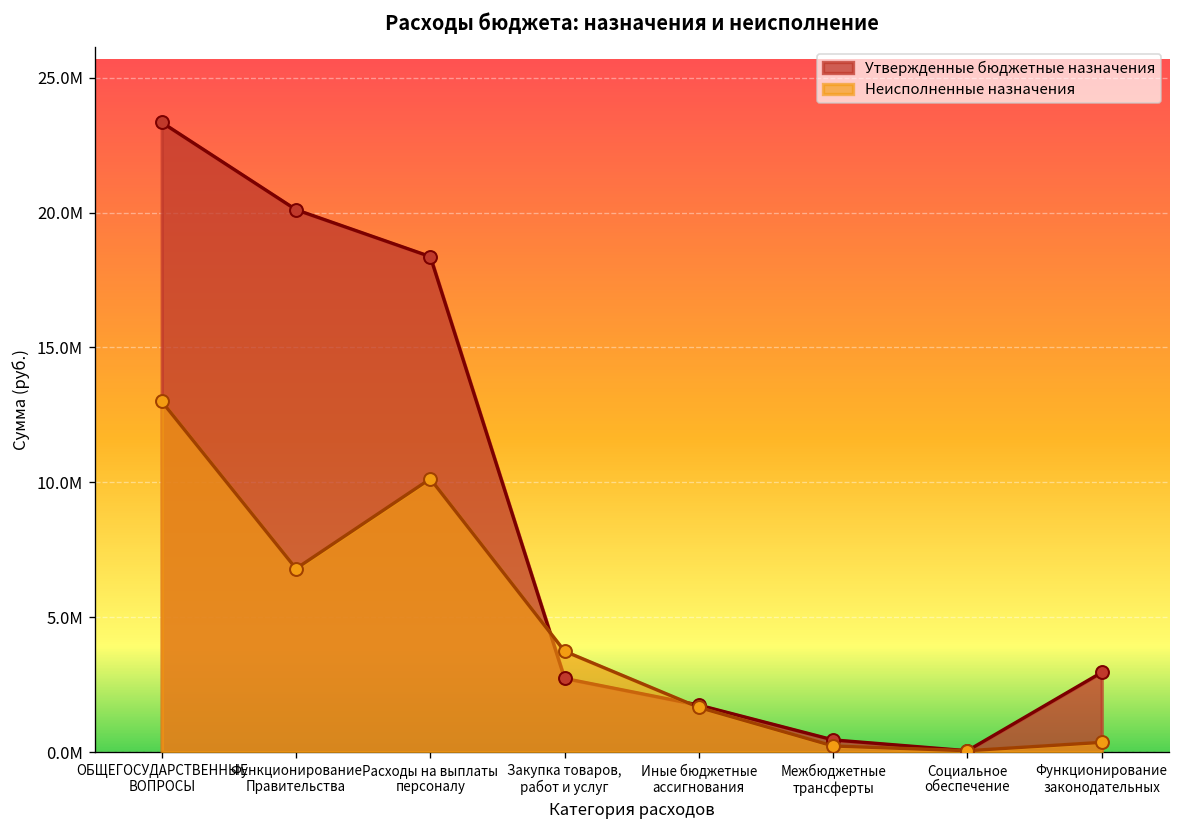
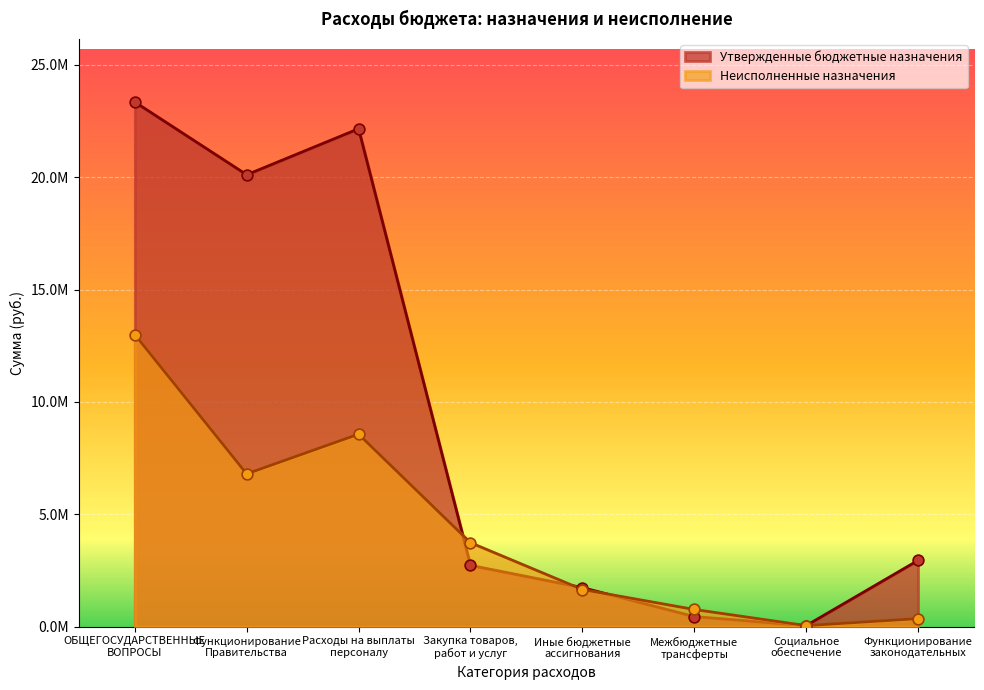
  {
    "Утвержденные бюджетные назначения": {
      "ОБЩЕГОСУДАРСТВЕННЫЕ ВОПРОСЫ": 23300000,
      "Функционирование Правительства": 20100000,
-     "Расходы на выплаты персоналу": 18400000,
+     "Расходы на выплаты персоналу": 22200000,
      "Закупка товаров, работ и услуг": 2700000,
      "Межбюджетные трансферты": 500000,
      "Функционирование законодательных": 3000000
    },
    "Неисполненные назначения": {
      "ОБЩЕГОСУДАРСТВЕННЫЕ ВОПРОСЫ": 13000000,
      "Функционирование Правительства": 6800000,
-     "Расходы на выплаты персоналу": 10100000,
+     "Расходы на выплаты персоналу": 8600000,
      "Закупка товаров, работ и услуг": 3700000,
-     "Межбюджетные трансферты": 200000,
+     "Межбюджетные трансферты": 800000,
      "Функционирование законодательных": 400000
    }
  }
